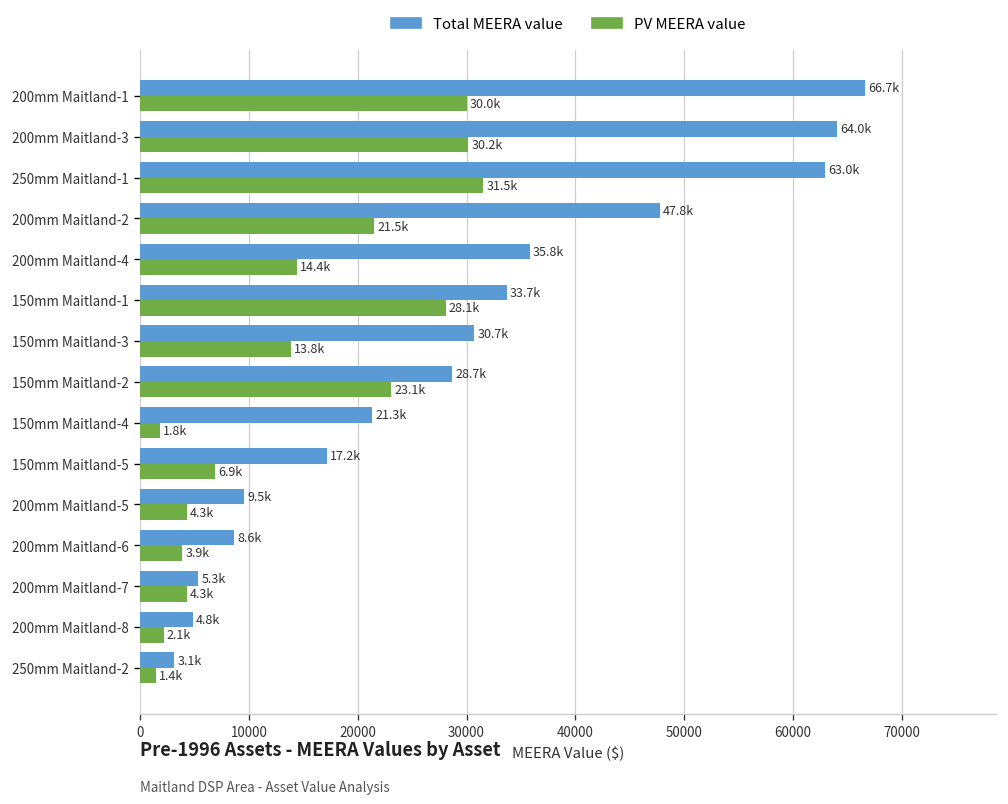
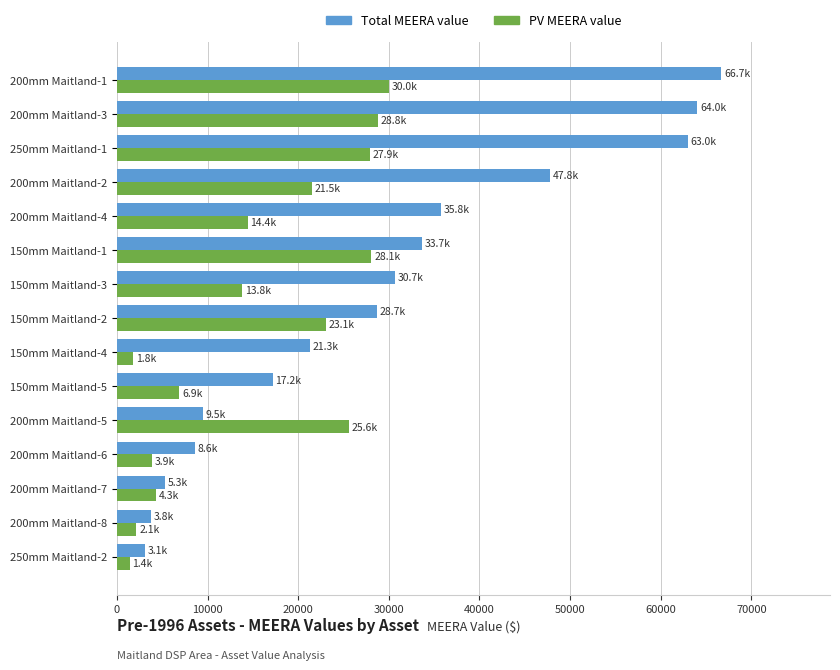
  {
    "Total MEERA value": {
      "200mm Maitland-1": "66.7k",
      "200mm Maitland-3": "64.0k",
      "250mm Maitland-1": "63.0k",
      "200mm Maitland-2": "47.8k",
      "200mm Maitland-4": "35.8k",
      "150mm Maitland-1": "33.7k",
      "150mm Maitland-3": "30.7k",
      "150mm Maitland-2": "28.7k",
      "150mm Maitland-4": "21.3k",
      "150mm Maitland-5": "17.2k",
      "200mm Maitland-5": "9.5k",
      "200mm Maitland-6": "8.6k",
      "200mm Maitland-7": "5.3k",
-     "200mm Maitland-8": "4.8k",
+     "200mm Maitland-8": "3.8k",
      "250mm Maitland-2": "3.1k"
    },
    "PV MEERA value": {
      "200mm Maitland-1": "30.0k",
-     "200mm Maitland-3": "30.2k",
-     "250mm Maitland-1": "31.5k",
+     "200mm Maitland-3": "28.8k",
+     "250mm Maitland-1": "27.9k",
      "200mm Maitland-2": "21.5k",
      "200mm Maitland-4": "14.4k",
      "150mm Maitland-1": "28.1k",
      "150mm Maitland-3": "13.8k",
      "150mm Maitland-2": "23.1k",
      "150mm Maitland-4": "1.8k",
      "150mm Maitland-5": "6.9k",
-     "200mm Maitland-5": "4.3k",
+     "200mm Maitland-5": "25.6k",
      "200mm Maitland-6": "3.9k",
      "200mm Maitland-7": "4.3k",
      "200mm Maitland-8": "2.1k",
      "250mm Maitland-2": "1.4k"
    }
  }
